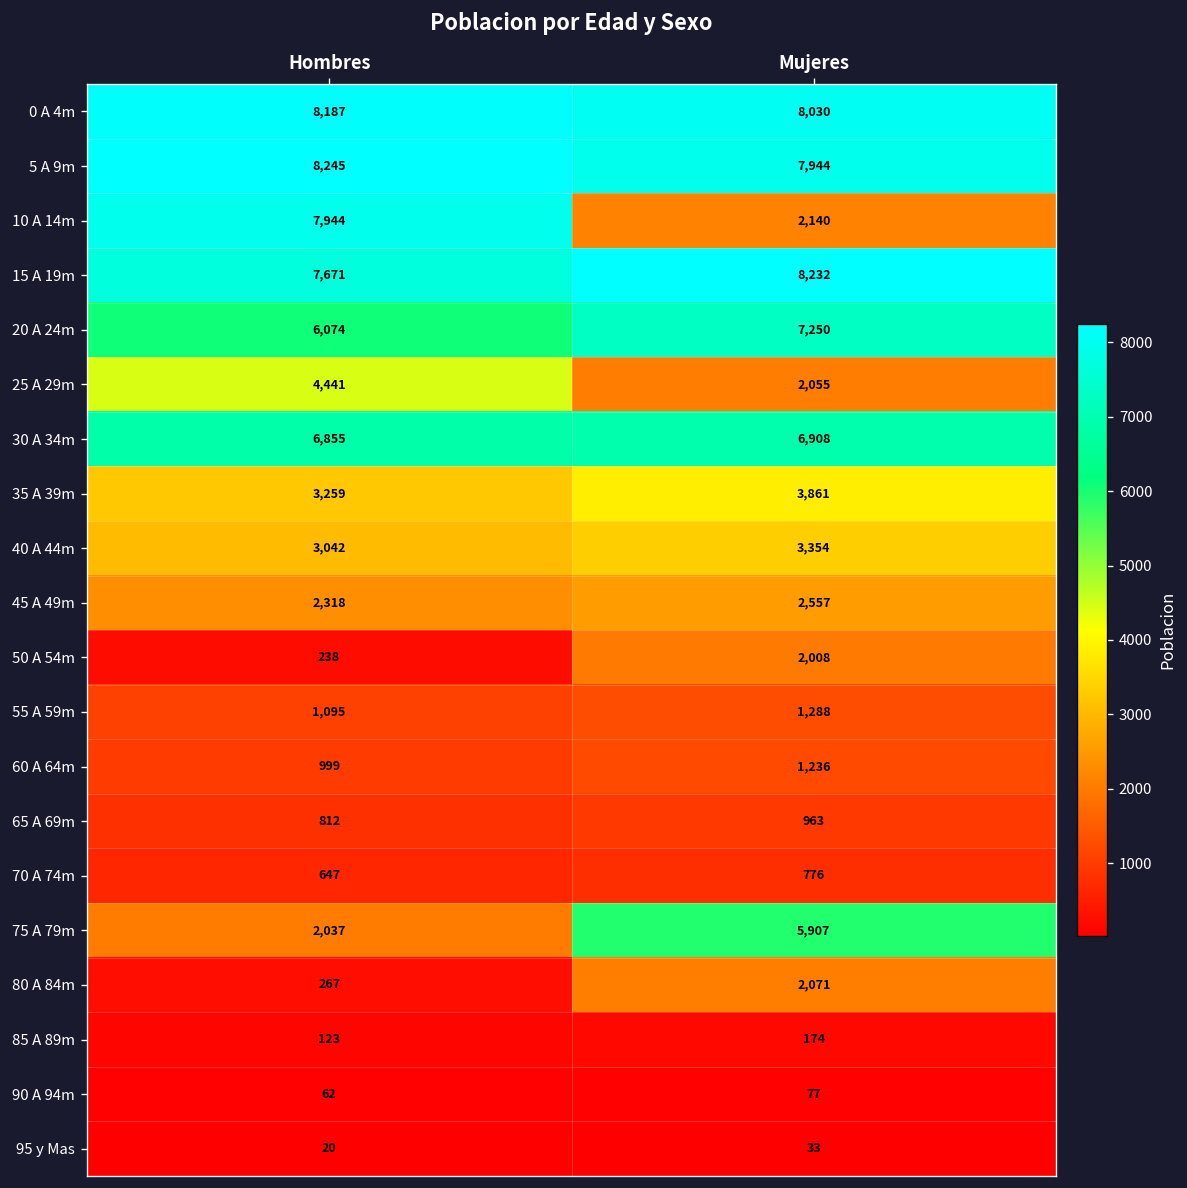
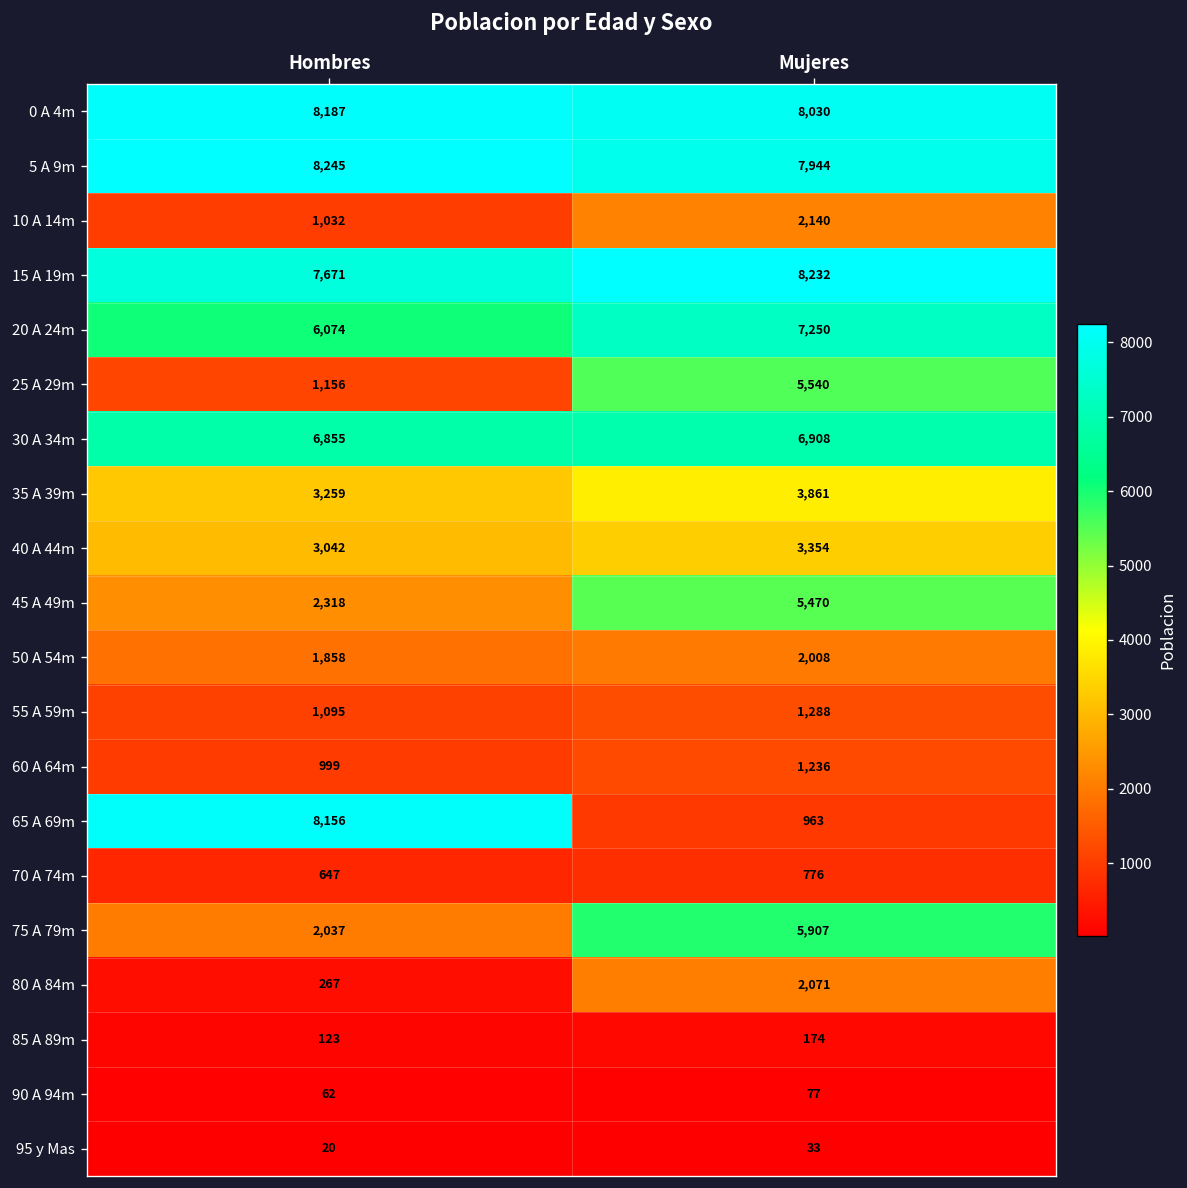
  {
    "0 A 4m": {
      "Hombres": "8,187",
      "Mujeres": "8,030"
    },
    "5 A 9m": {
      "Hombres": "8,245",
      "Mujeres": "7,944"
    },
    "10 A 14m": {
-     "Hombres": "7,944",
+     "Hombres": "1,032",
      "Mujeres": "2,140"
    },
    "15 A 19m": {
      "Hombres": "7,671",
      "Mujeres": "8,232"
    },
    "20 A 24m": {
      "Hombres": "6,074",
      "Mujeres": "7,250"
    },
    "25 A 29m": {
-     "Hombres": "4,441",
-     "Mujeres": "2,055"
+     "Hombres": "1,156",
+     "Mujeres": "5,540"
    },
    "30 A 34m": {
      "Hombres": "6,855",
      "Mujeres": "6,908"
    },
    "35 A 39m": {
      "Hombres": "3,259",
      "Mujeres": "3,861"
    },
    "40 A 44m": {
      "Hombres": "3,042",
      "Mujeres": "3,354"
    },
    "45 A 49m": {
      "Hombres": "2,318",
-     "Mujeres": "2,557"
+     "Mujeres": "5,470"
    },
    "50 A 54m": {
-     "Hombres": "238",
+     "Hombres": "1,858",
      "Mujeres": "2,008"
    },
    "55 A 59m": {
      "Hombres": "1,095",
      "Mujeres": "1,288"
    },
    "60 A 64m": {
      "Hombres": "999",
      "Mujeres": "1,236"
    },
    "65 A 69m": {
-     "Hombres": "812",
+     "Hombres": "8,156",
      "Mujeres": "963"
    },
    "70 A 74m": {
      "Hombres": "647",
      "Mujeres": "776"
    },
    "75 A 79m": {
      "Hombres": "2,037",
      "Mujeres": "5,907"
    },
    "80 A 84m": {
      "Hombres": "267",
      "Mujeres": "2,071"
    },
    "85 A 89m": {
      "Hombres": "123",
      "Mujeres": "174"
    },
    "90 A 94m": {
      "Hombres": "62",
      "Mujeres": "77"
    },
    "95 y Mas": {
      "Hombres": "20",
      "Mujeres": "33"
    }
  }
